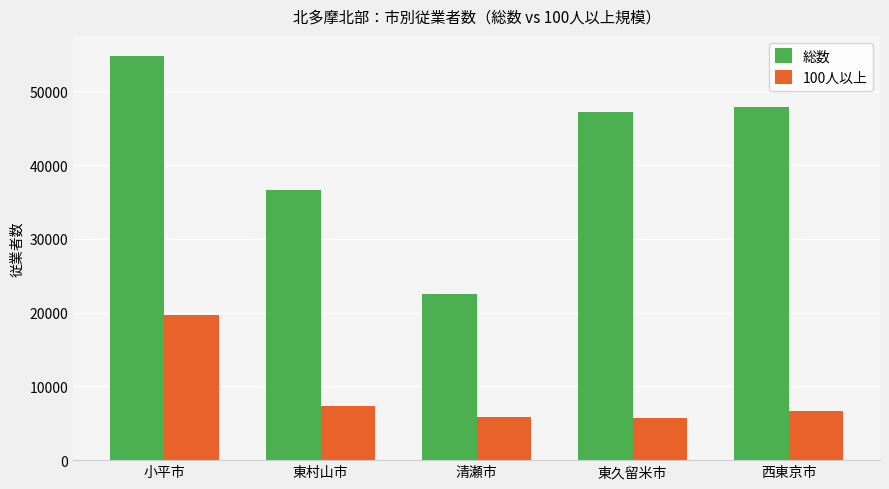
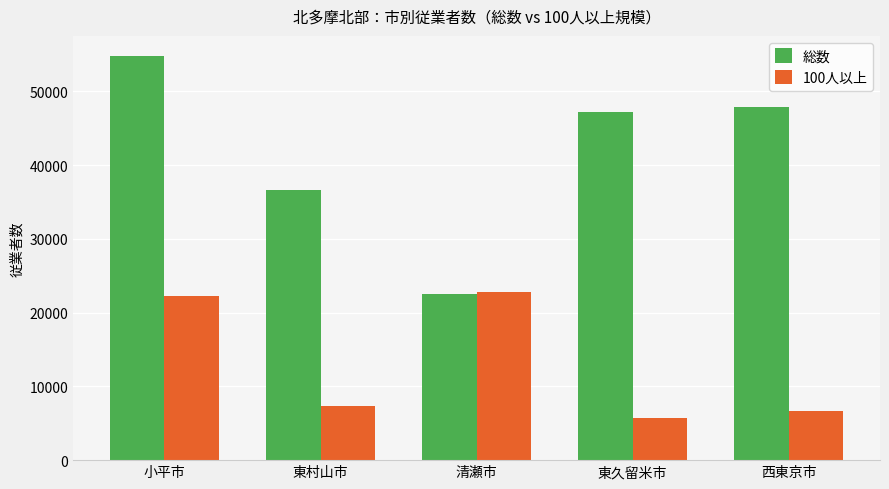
  {
    "総数": {
      "小平市": 55000,
      "東村山市": 37000,
      "清瀬市": 22000,
      "東久留米市": 47000,
      "西東京市": 48000
    },
    "100人以上": {
-     "小平市": 20000,
+     "小平市": 22000,
      "東村山市": 7000,
-     "清瀬市": 6000,
+     "清瀬市": 23000,
      "東久留米市": 6000,
      "西東京市": 7000
    }
  }
